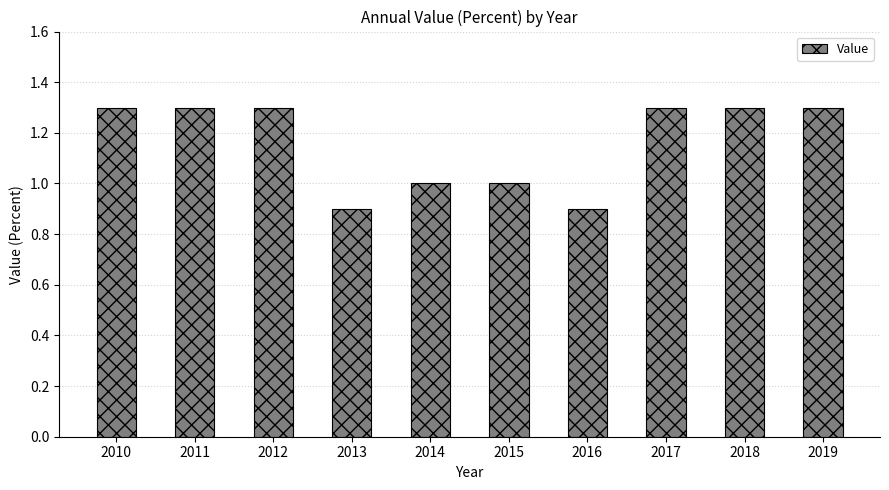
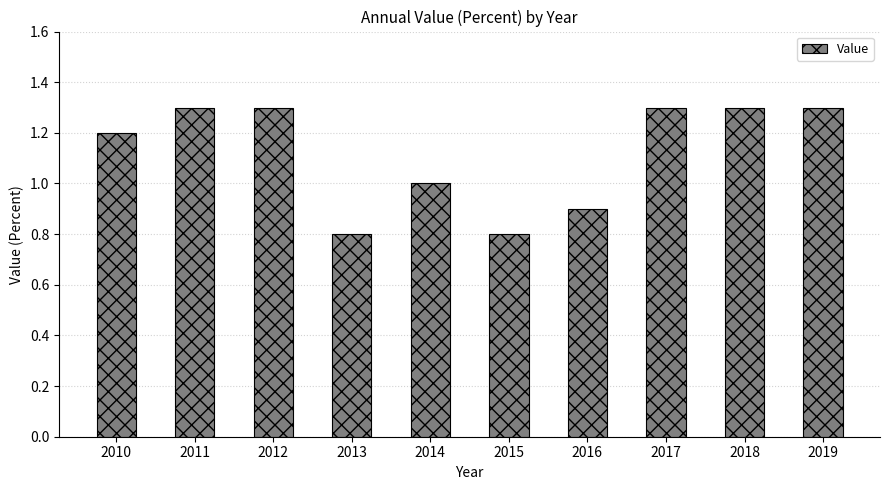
  {
-   "2010": 1.3,
+   "2010": 1.2,
    "2011": 1.3,
    "2012": 1.3,
-   "2013": 0.9,
+   "2013": 0.8,
    "2014": 1.0,
-   "2015": 1.0,
+   "2015": 0.8,
    "2016": 0.9,
    "2017": 1.3,
    "2018": 1.3,
    "2019": 1.3
  }
